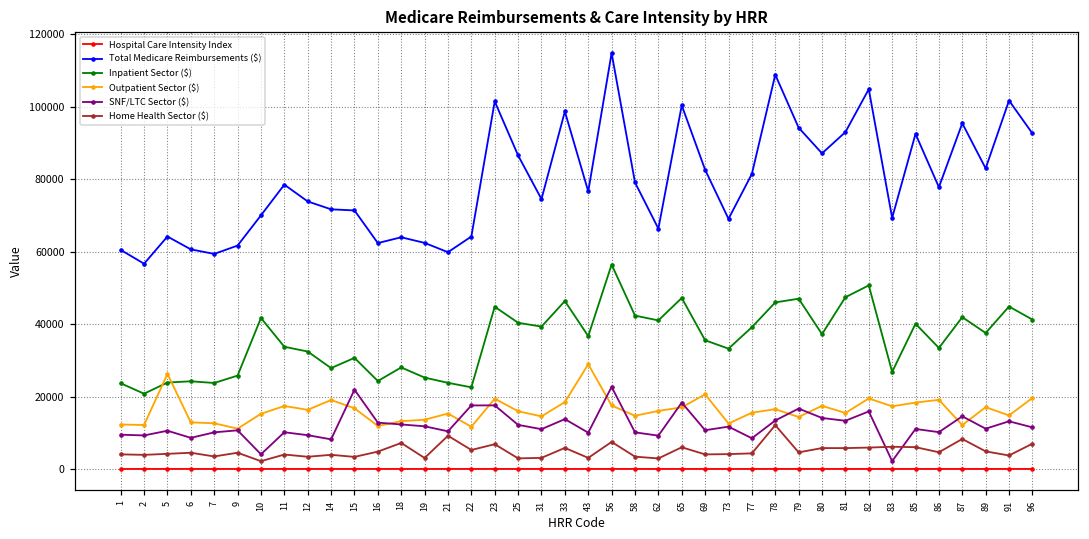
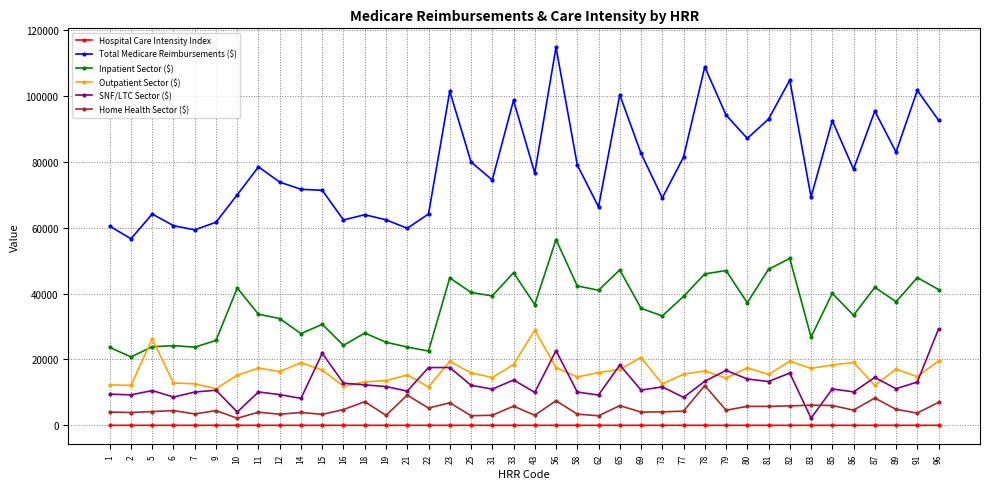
  {
    "Total Medicare Reimbursements ($)": {
      "1": 60000,
      "2": 57000,
      "5": 64000,
      "6": 61000,
      "7": 59000,
      "9": 62000,
      "10": 70000,
      "11": 79000,
      "12": 74000,
      "14": 72000,
      "15": 71000,
      "16": 62000,
      "18": 64000,
      "19": 62000,
      "21": 60000,
      "22": 64000,
      "23": 101000,
-     "25": 87000,
+     "25": 80000,
      "31": 75000,
      "33": 99000,
      "43": 77000,
      "56": 115000,
      "58": 79000,
      "62": 66000,
      "65": 100000,
      "69": 83000,
      "73": 69000,
      "77": 81000,
      "78": 109000,
      "79": 94000,
      "80": 87000,
      "81": 93000,
      "82": 105000,
      "83": 69000,
      "85": 93000,
      "86": 78000,
      "87": 95000,
      "89": 83000,
      "91": 102000,
      "96": 93000
    },
    "SNF/LTC Sector ($)": {
      "1": 9000,
      "2": 9000,
      "5": 11000,
      "6": 9000,
      "7": 10000,
      "10": 4000,
      "11": 10000,
      "12": 9000,
      "14": 8000,
      "15": 22000,
      "16": 13000,
      "18": 12000,
      "19": 12000,
      "21": 10000,
      "22": 18000,
      "23": 18000,
      "25": 12000,
      "31": 11000,
      "33": 14000,
      "43": 10000,
      "56": 23000,
      "58": 10000,
      "62": 9000,
      "65": 18000,
      "69": 11000,
      "73": 12000,
      "77": 8000,
      "78": 13000,
      "79": 17000,
      "80": 14000,
      "81": 13000,
      "82": 16000,
      "83": 2000,
      "85": 11000,
      "86": 10000,
      "87": 15000,
      "89": 11000,
      "91": 13000,
-     "96": 11000
+     "96": 29000
    }
  }
